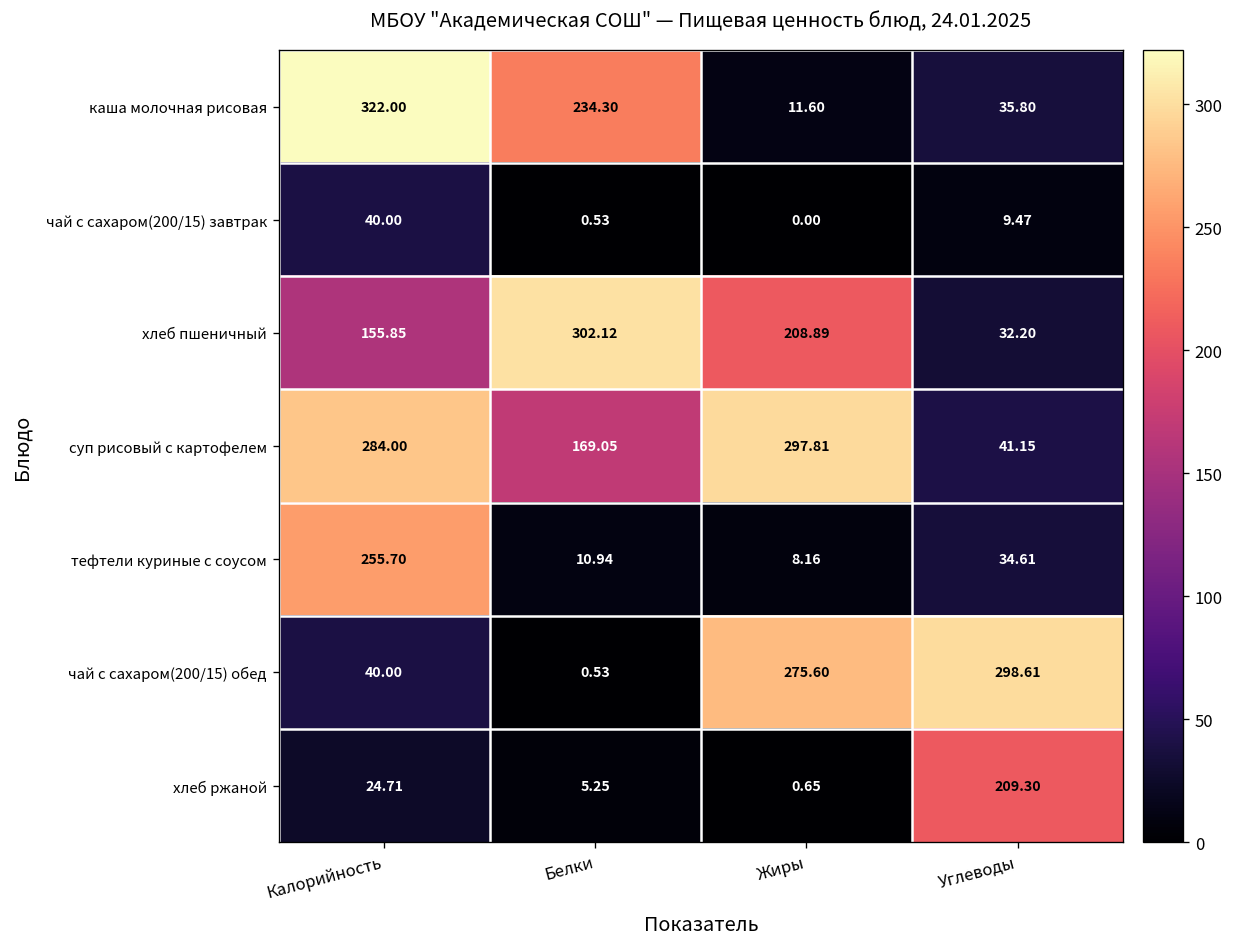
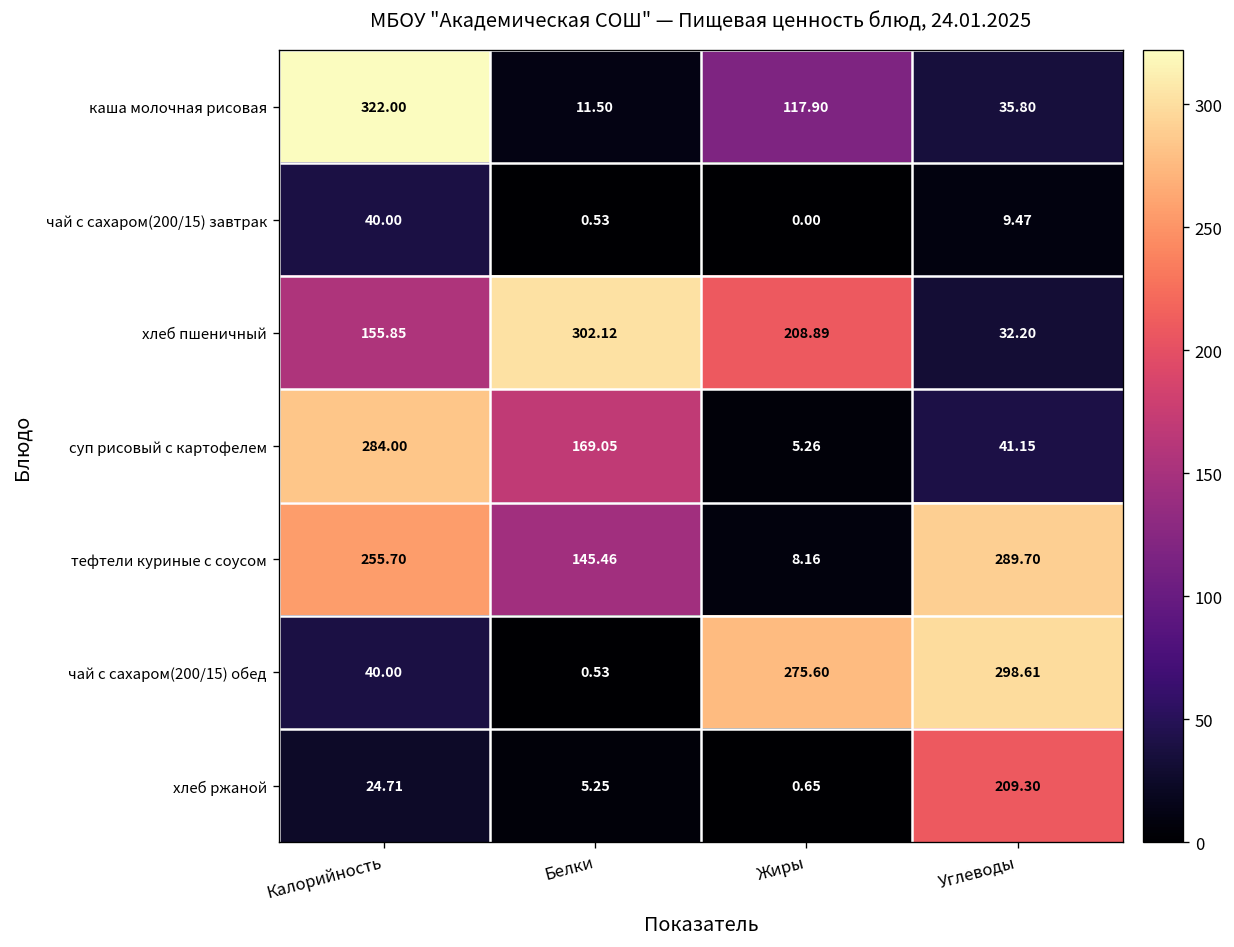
  {
    "каша молочная рисовая": {
      "Калорийность": 322.00,
-     "Белки": 234.30,
-     "Жиры": 11.60,
+     "Белки": 11.50,
+     "Жиры": 117.90,
      "Углеводы": 35.80
    },
    "чай с сахаром(200/15) завтрак": {
      "Калорийность": 40.00,
      "Белки": 0.53,
      "Жиры": 0.00,
      "Углеводы": 9.47
    },
    "хлеб пшеничный": {
      "Калорийность": 155.85,
      "Белки": 302.12,
      "Жиры": 208.89,
      "Углеводы": 32.20
    },
    "суп рисовый с картофелем": {
      "Калорийность": 284.00,
      "Белки": 169.05,
-     "Жиры": 297.81,
+     "Жиры": 5.26,
      "Углеводы": 41.15
    },
    "тефтели куриные с соусом": {
      "Калорийность": 255.70,
-     "Белки": 10.94,
+     "Белки": 145.46,
      "Жиры": 8.16,
-     "Углеводы": 34.61
+     "Углеводы": 289.70
    },
    "чай с сахаром(200/15) обед": {
      "Калорийность": 40.00,
      "Белки": 0.53,
      "Жиры": 275.60,
      "Углеводы": 298.61
    },
    "хлеб ржаной": {
      "Калорийность": 24.71,
      "Белки": 5.25,
      "Жиры": 0.65,
      "Углеводы": 209.30
    }
  }
